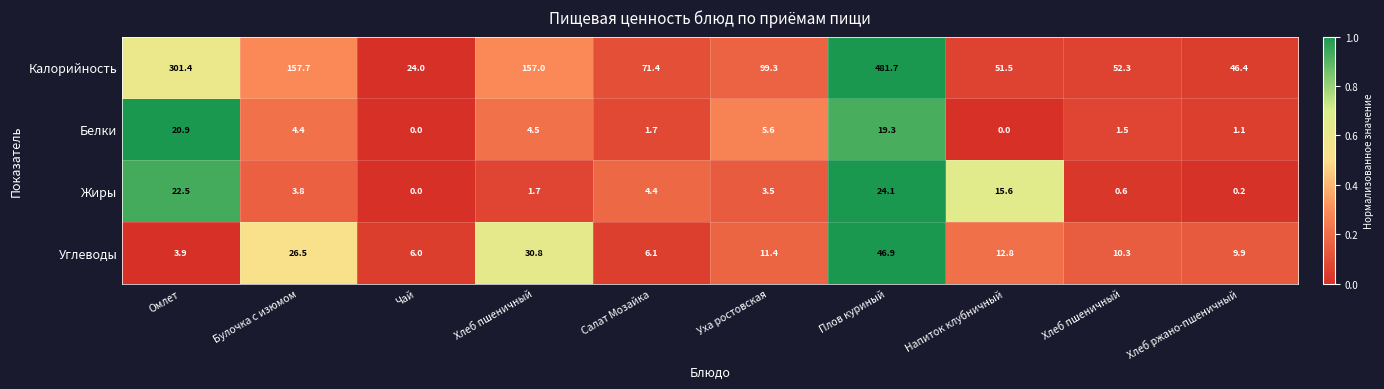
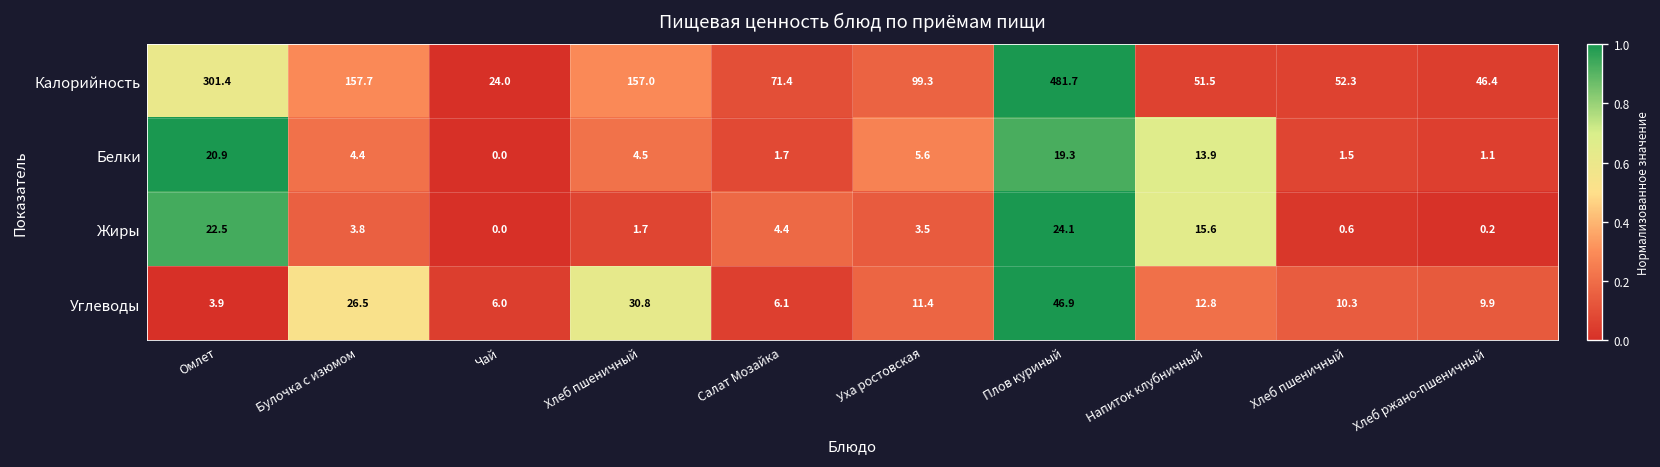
  {
    "Калорийность": {
      "Омлет": 301.4,
      "Булочка с изюмом": 157.7,
      "Чай": 24.0,
      "Салат Мозайка": 71.4,
      "Уха ростовская": 99.3,
      "Плов куриный": 481.7,
      "Напиток клубничный": 51.5,
      "Хлеб ржано-пшеничный": 46.4
    },
    "Белки": {
      "Омлет": 20.9,
      "Булочка с изюмом": 4.4,
      "Чай": 0.0,
      "Салат Мозайка": 1.7,
      "Уха ростовская": 5.6,
      "Плов куриный": 19.3,
-     "Напиток клубничный": 0.0,
+     "Напиток клубничный": 13.9,
      "Хлеб ржано-пшеничный": 1.1
    },
    "Жиры": {
      "Омлет": 22.5,
      "Булочка с изюмом": 3.8,
      "Чай": 0.0,
      "Салат Мозайка": 4.4,
      "Уха ростовская": 3.5,
      "Плов куриный": 24.1,
      "Напиток клубничный": 15.6,
      "Хлеб ржано-пшеничный": 0.2
    },
    "Углеводы": {
      "Омлет": 3.9,
      "Булочка с изюмом": 26.5,
      "Чай": 6.0,
      "Салат Мозайка": 6.1,
      "Уха ростовская": 11.4,
      "Плов куриный": 46.9,
      "Напиток клубничный": 12.8,
      "Хлеб ржано-пшеничный": 9.9
    }
  }
